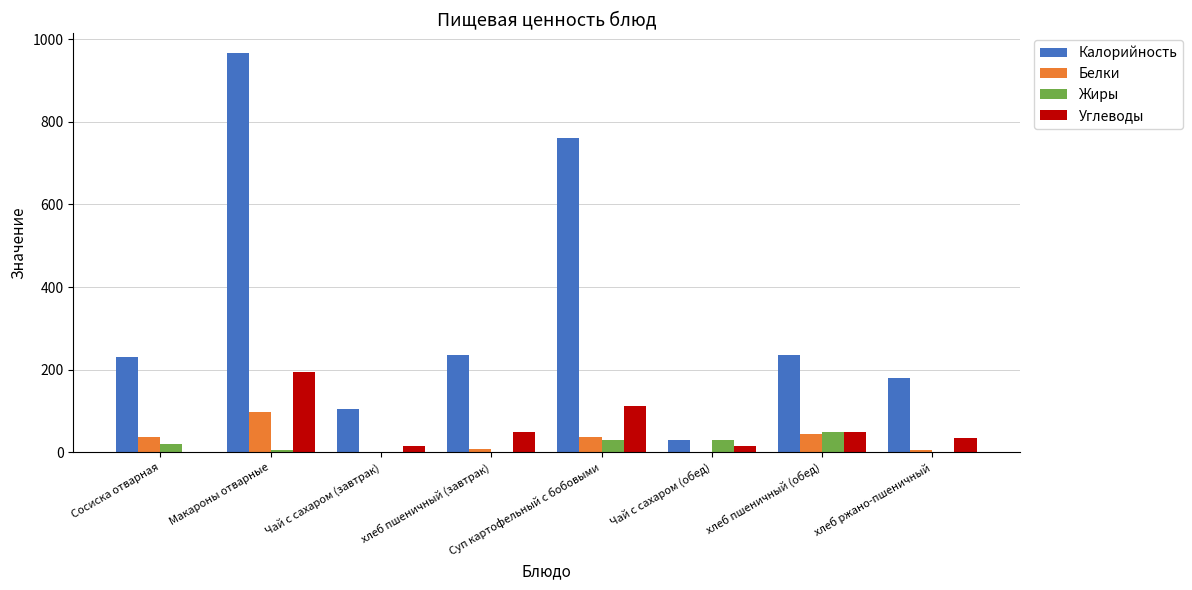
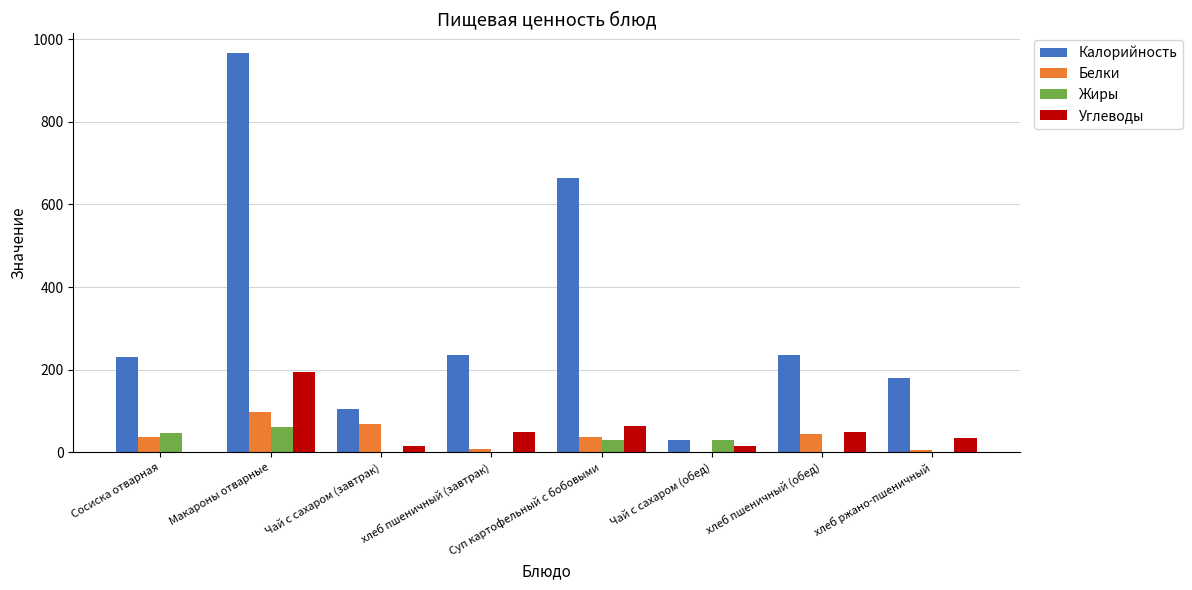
  {
    "Калорийность": {
      "Сосиска отварная": 230,
      "Макароны отварные": 970,
      "Чай с сахаром (завтрак)": 100,
      "хлеб пшеничный (завтрак)": 240,
-     "Суп картофельный с бобовыми": 760,
+     "Суп картофельный с бобовыми": 670,
      "Чай с сахаром (обед)": 30,
      "хлеб пшеничный (обед)": 240,
      "хлеб ржано-пшеничный": 180
    },
    "Белки": {
      "Сосиска отварная": 40,
      "Макароны отварные": 100,
-     "Чай с сахаром (завтрак)": 0,
+     "Чай с сахаром (завтрак)": 70,
      "хлеб пшеничный (завтрак)": 10,
      "Суп картофельный с бобовыми": 40,
      "Чай с сахаром (обед)": 0,
      "хлеб пшеничный (обед)": 40,
      "хлеб ржано-пшеничный": 10
    },
    "Жиры": {
-     "Сосиска отварная": 20,
-     "Макароны отварные": 10,
+     "Сосиска отварная": 50,
+     "Макароны отварные": 60,
      "Чай с сахаром (завтрак)": 0,
      "Суп картофельный с бобовыми": 30,
      "Чай с сахаром (обед)": 30,
-     "хлеб пшеничный (обед)": 50
+     "хлеб пшеничный (обед)": 0
    },
    "Углеводы": {
      "Сосиска отварная": 0,
      "Макароны отварные": 190,
      "Чай с сахаром (завтрак)": 20,
      "хлеб пшеничный (завтрак)": 50,
-     "Суп картофельный с бобовыми": 110,
+     "Суп картофельный с бобовыми": 60,
      "Чай с сахаром (обед)": 20,
      "хлеб пшеничный (обед)": 50,
      "хлеб ржано-пшеничный": 30
    }
  }
